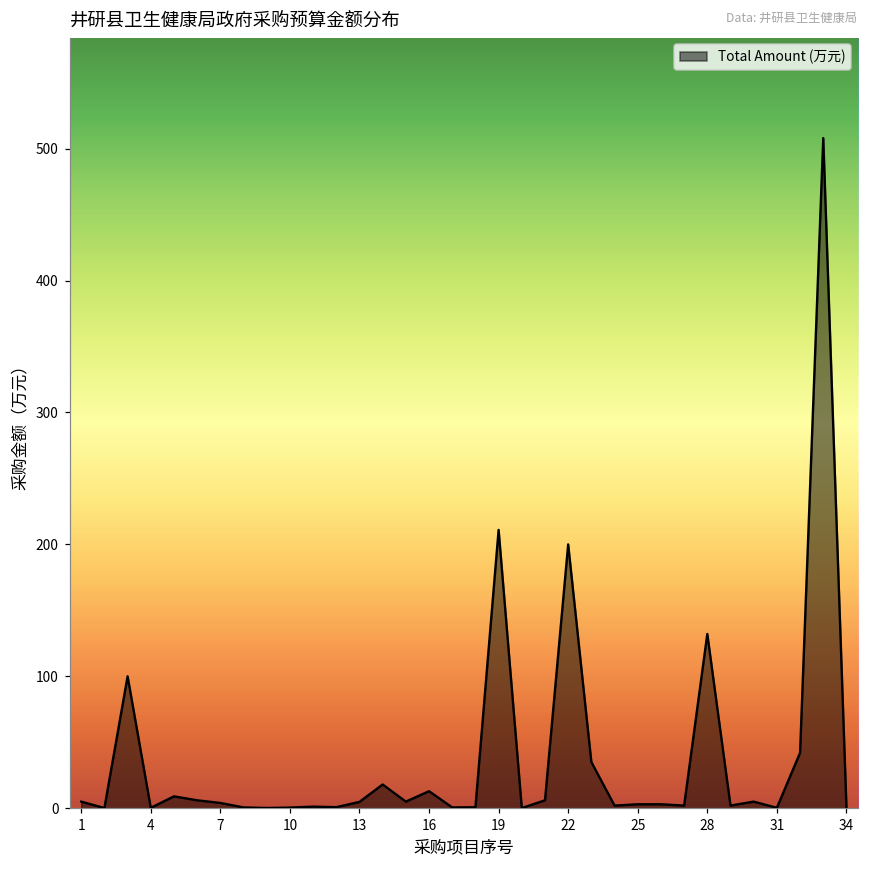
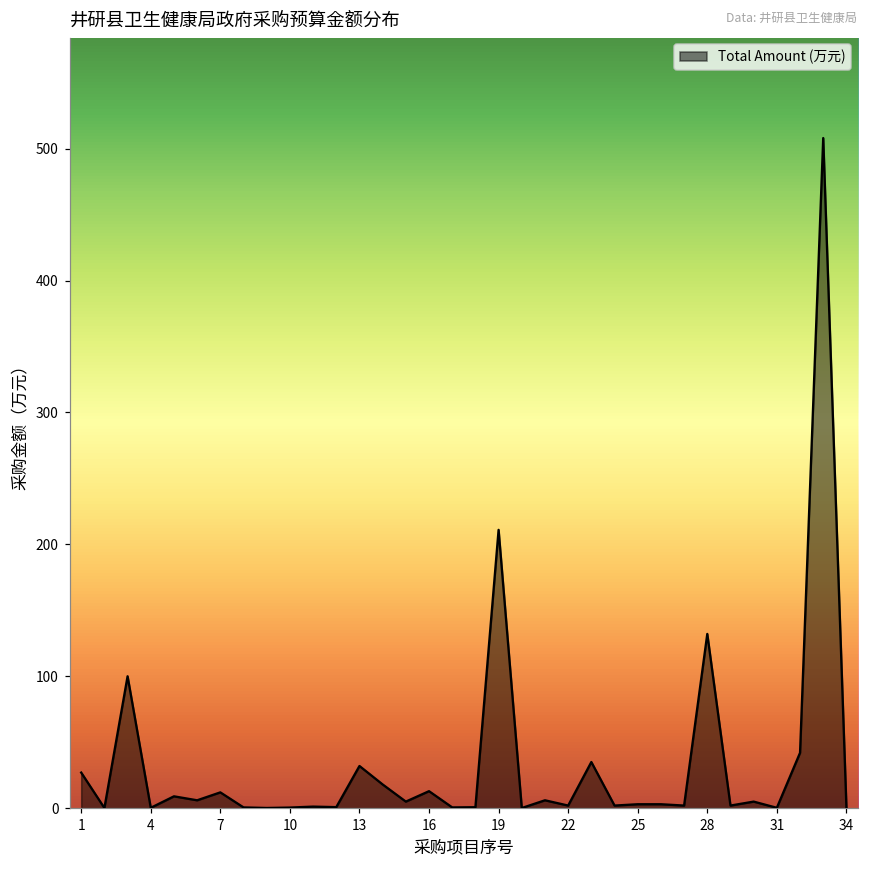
  {
-   "1": 5,
+   "1": 27,
    "4": 0,
-   "7": 4,
+   "7": 12,
    "10": 0,
-   "13": 5,
+   "13": 32,
    "16": 13,
    "19": 211,
-   "22": 200,
+   "22": 2,
    "25": 3,
    "28": 132,
    "31": 0,
    "34": 1
  }
